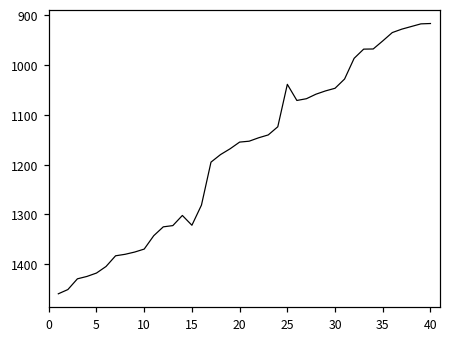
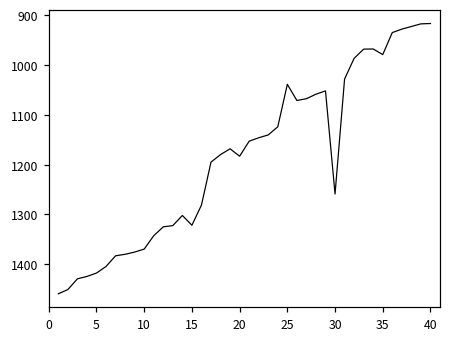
  {
    "5": 1420,
    "10": 1370,
    "15": 1320,
-   "20": 1150,
+   "20": 1180,
    "25": 1040,
-   "30": 1050,
-   "35": 950,
+   "30": 1260,
+   "35": 980,
    "40": 920
  }
